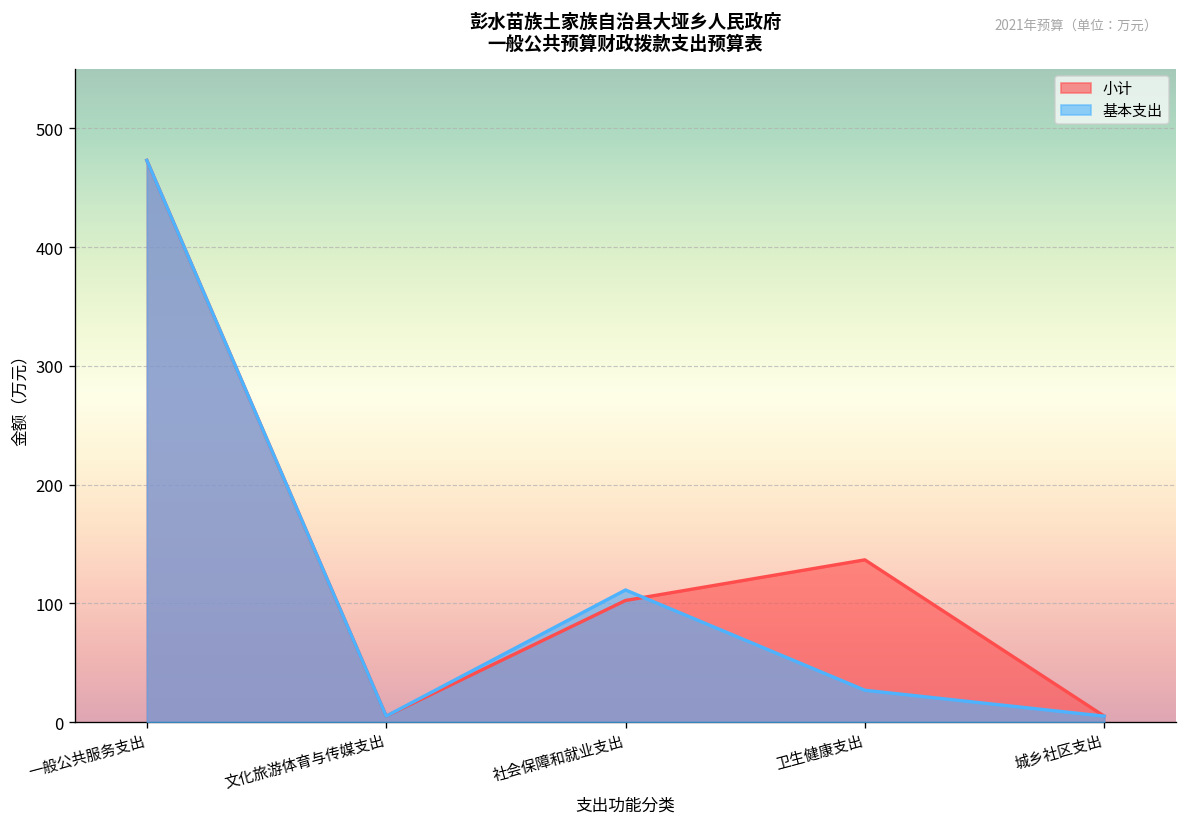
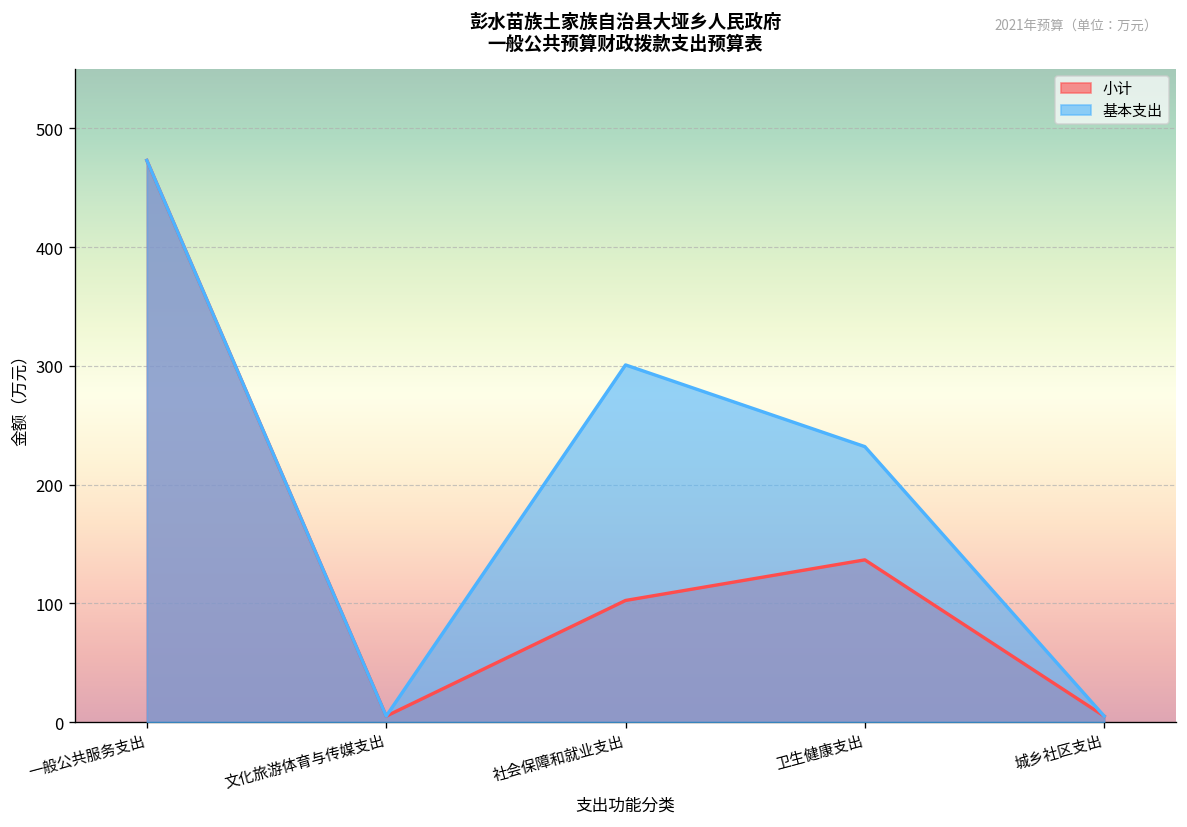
  {
    "小计": {
      "社会保障和就业支出": 100,
      "卫生健康支出": 140
    },
    "基本支出": {
-     "社会保障和就业支出": 110,
-     "卫生健康支出": 30
+     "社会保障和就业支出": 300,
+     "卫生健康支出": 230
    }
  }
